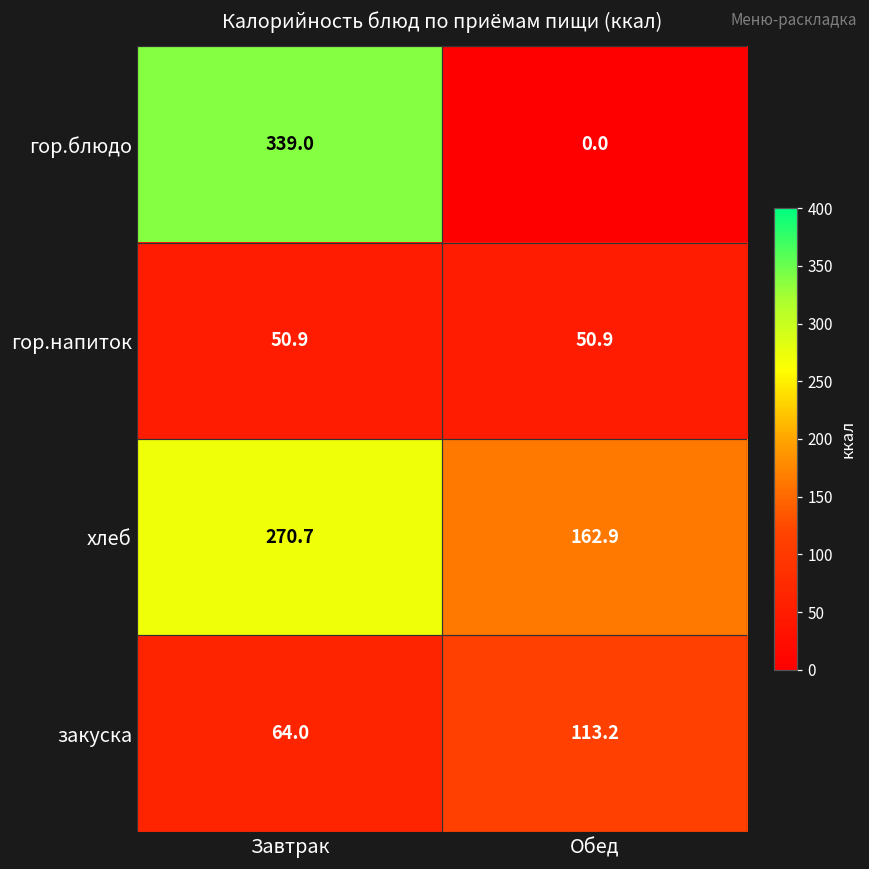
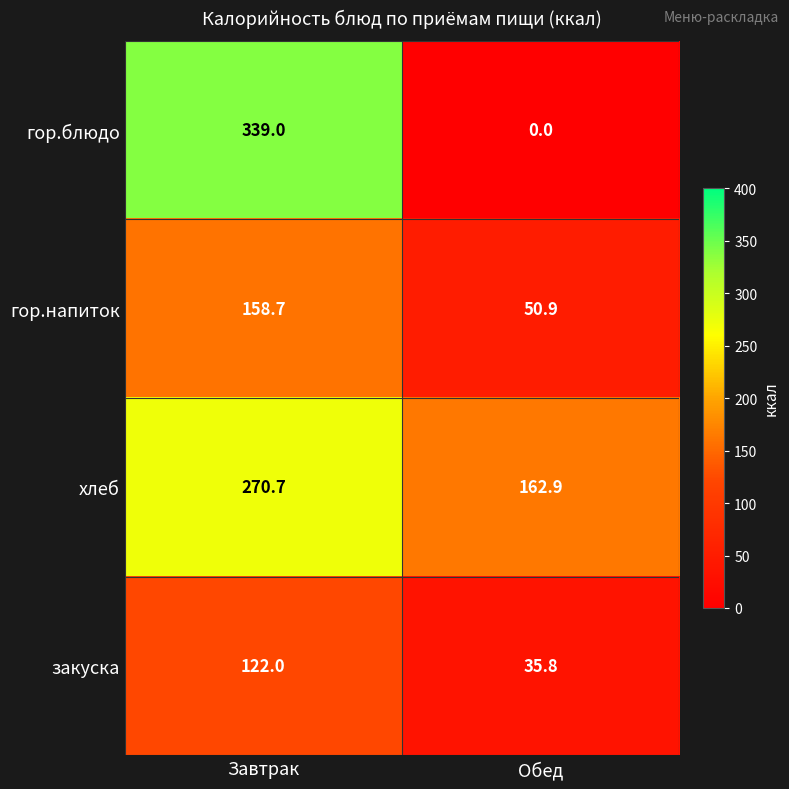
  {
    "гор.блюдо": {
      "Завтрак": 339.0,
      "Обед": 0.0
    },
    "гор.напиток": {
-     "Завтрак": 50.9,
+     "Завтрак": 158.7,
      "Обед": 50.9
    },
    "хлеб": {
      "Завтрак": 270.7,
      "Обед": 162.9
    },
    "закуска": {
-     "Завтрак": 64.0,
-     "Обед": 113.2
+     "Завтрак": 122.0,
+     "Обед": 35.8
    }
  }
